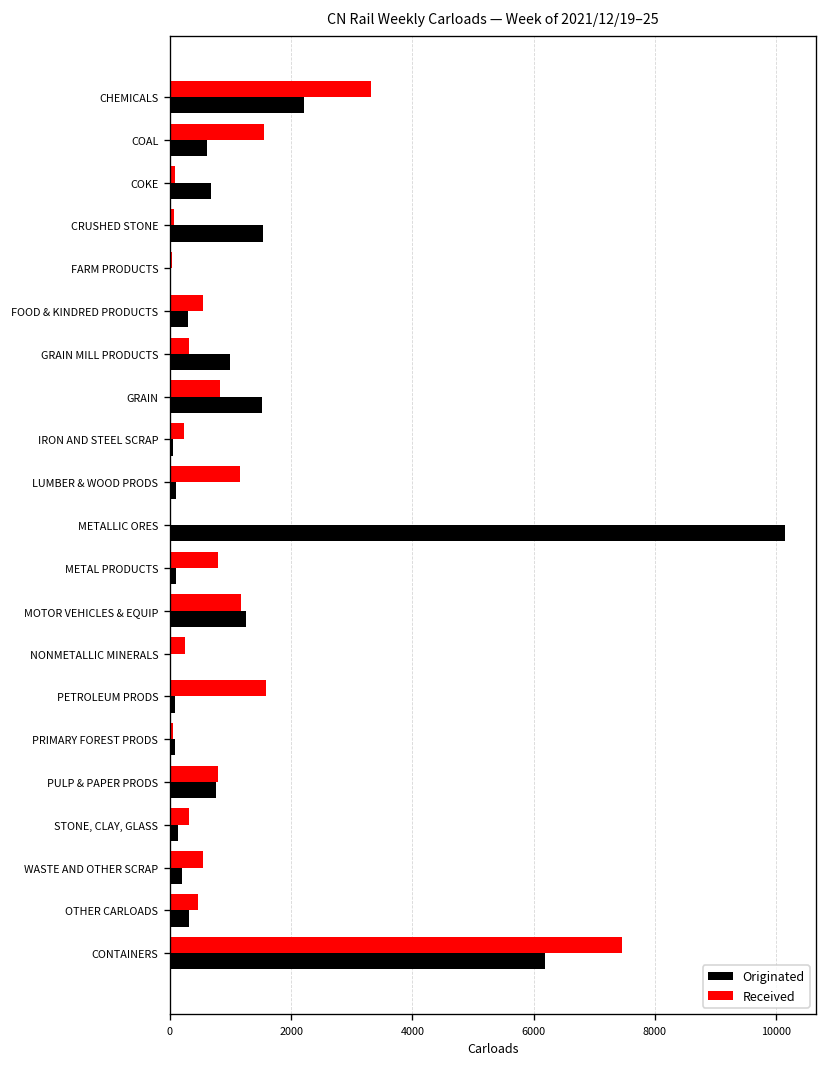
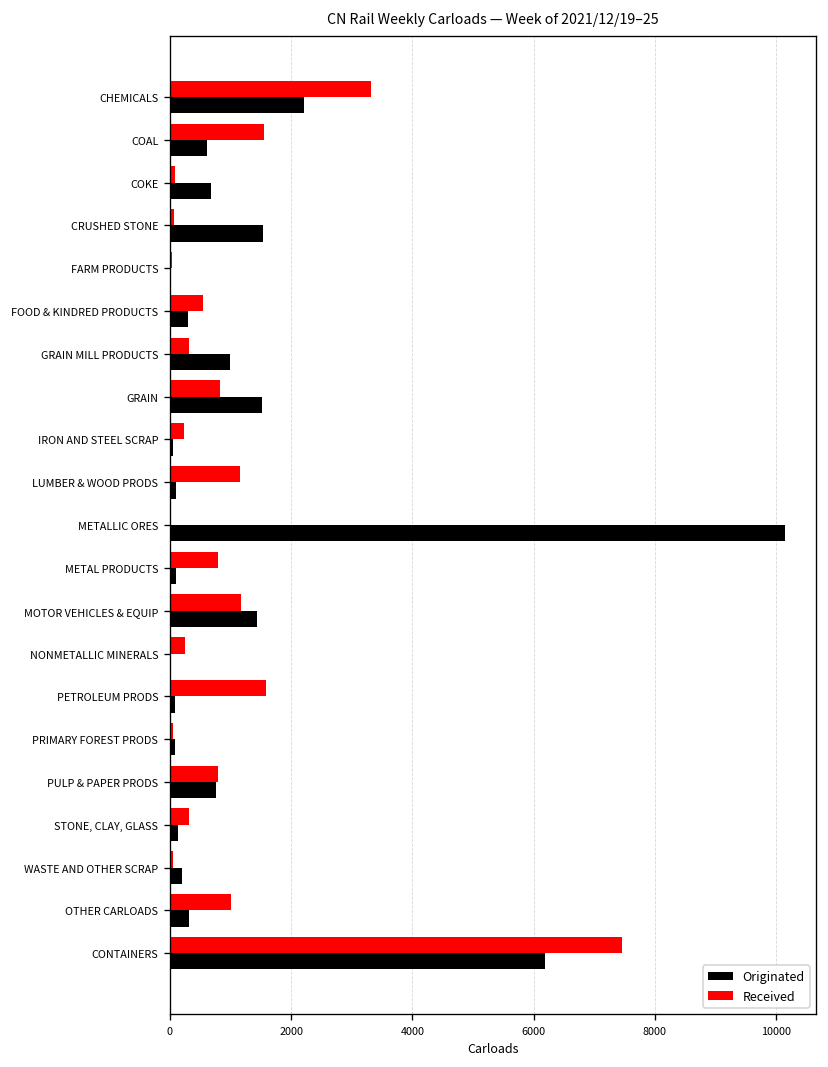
  {
    "Originated": {
      "CHEMICALS": 2200,
      "COAL": 600,
      "COKE": 700,
      "CRUSHED STONE": 1500,
      "FOOD & KINDRED PRODUCTS": 300,
      "GRAIN MILL PRODUCTS": 1000,
      "GRAIN": 1500,
      "IRON AND STEEL SCRAP": 100,
      "LUMBER & WOOD PRODS": 100,
      "METALLIC ORES": 10200,
      "METAL PRODUCTS": 100,
-     "MOTOR VEHICLES & EQUIP": 1300,
+     "MOTOR VEHICLES & EQUIP": 1400,
      "PETROLEUM PRODS": 100,
      "PRIMARY FOREST PRODS": 100,
      "PULP & PAPER PRODS": 800,
      "STONE, CLAY, GLASS": 100,
      "WASTE AND OTHER SCRAP": 200,
      "OTHER CARLOADS": 300,
      "CONTAINERS": 6200
    },
    "Received": {
      "CHEMICALS": 3300,
      "COAL": 1600,
      "COKE": 100,
      "CRUSHED STONE": 100,
      "FOOD & KINDRED PRODUCTS": 600,
      "GRAIN MILL PRODUCTS": 300,
      "GRAIN": 800,
      "IRON AND STEEL SCRAP": 200,
      "LUMBER & WOOD PRODS": 1200,
      "METAL PRODUCTS": 800,
      "MOTOR VEHICLES & EQUIP": 1200,
      "NONMETALLIC MINERALS": 300,
      "PETROLEUM PRODS": 1600,
      "PRIMARY FOREST PRODS": 100,
      "PULP & PAPER PRODS": 800,
      "STONE, CLAY, GLASS": 300,
-     "WASTE AND OTHER SCRAP": 600,
-     "OTHER CARLOADS": 500,
+     "WASTE AND OTHER SCRAP": 0,
+     "OTHER CARLOADS": 1000,
      "CONTAINERS": 7500
    }
  }
